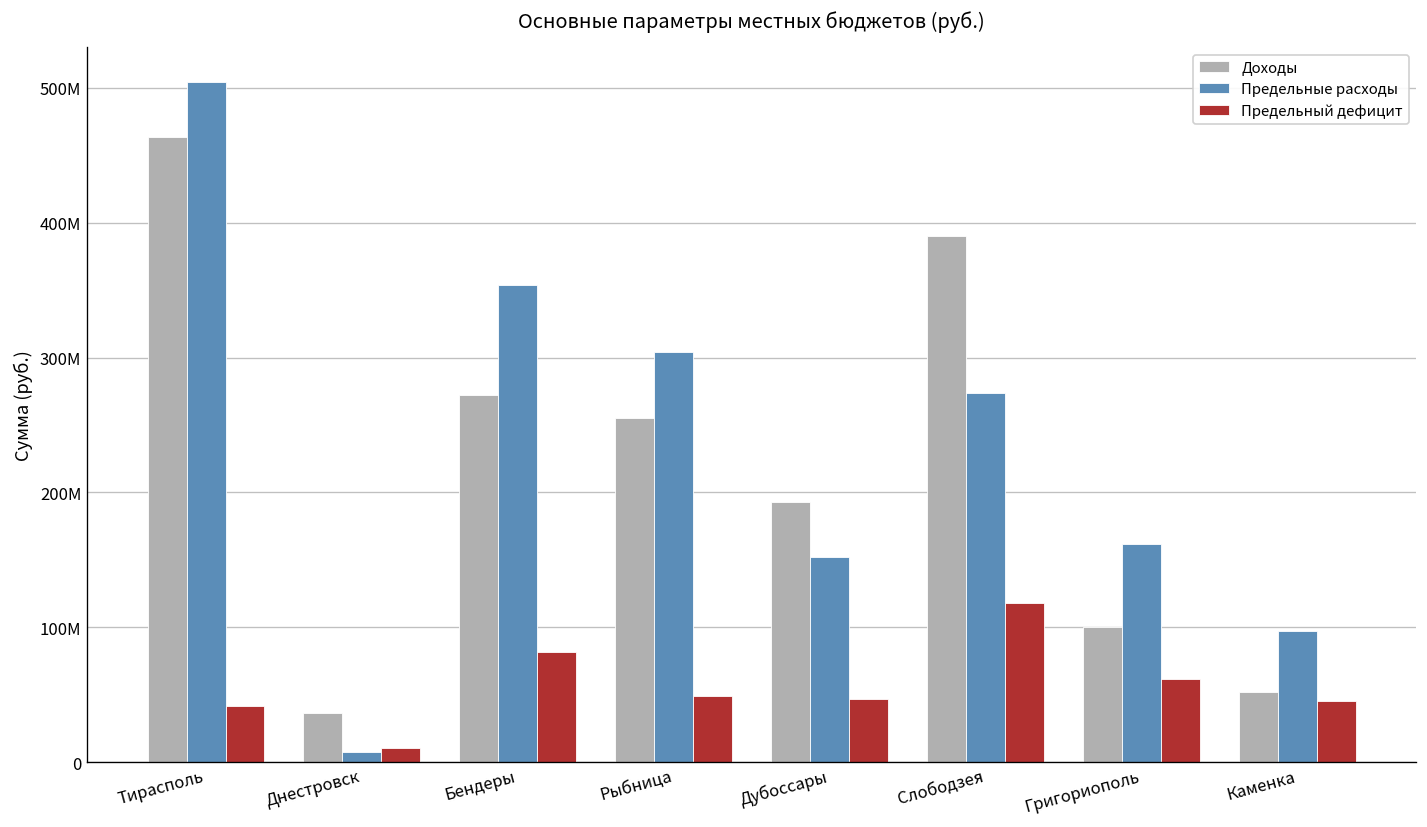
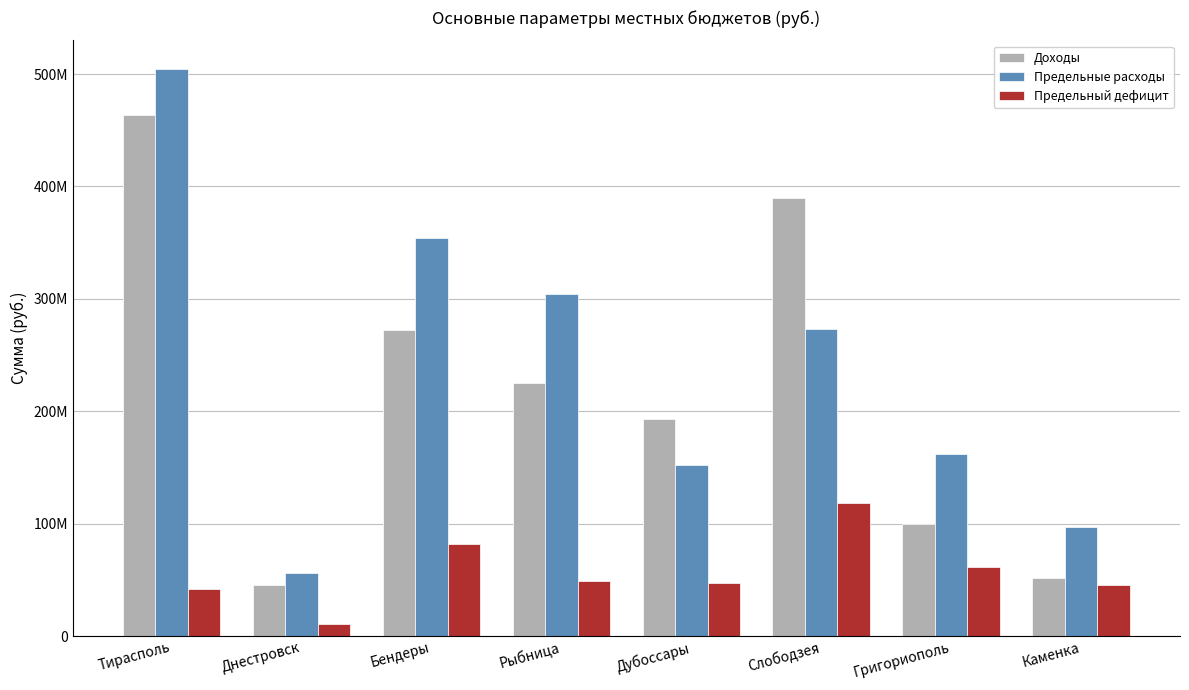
  {
    "Доходы": {
      "Тирасполь": 463000000,
-     "Днестровск": 36000000,
+     "Днестровск": 45000000,
      "Бендеры": 272000000,
-     "Рыбница": 255000000,
+     "Рыбница": 225000000,
      "Дубоссары": 193000000,
      "Слободзея": 390000000,
      "Григориополь": 100000000,
      "Каменка": 52000000
    },
    "Предельные расходы": {
      "Тирасполь": 505000000,
-     "Днестровск": 8000000,
+     "Днестровск": 56000000,
      "Бендеры": 354000000,
      "Рыбница": 304000000,
      "Дубоссары": 152000000,
      "Слободзея": 274000000,
      "Григориополь": 162000000,
      "Каменка": 97000000
    },
    "Предельный дефицит": {
      "Тирасполь": 42000000,
      "Днестровск": 11000000,
      "Бендеры": 82000000,
      "Рыбница": 49000000,
      "Дубоссары": 47000000,
      "Слободзея": 118000000,
      "Григориополь": 62000000,
      "Каменка": 45000000
    }
  }
